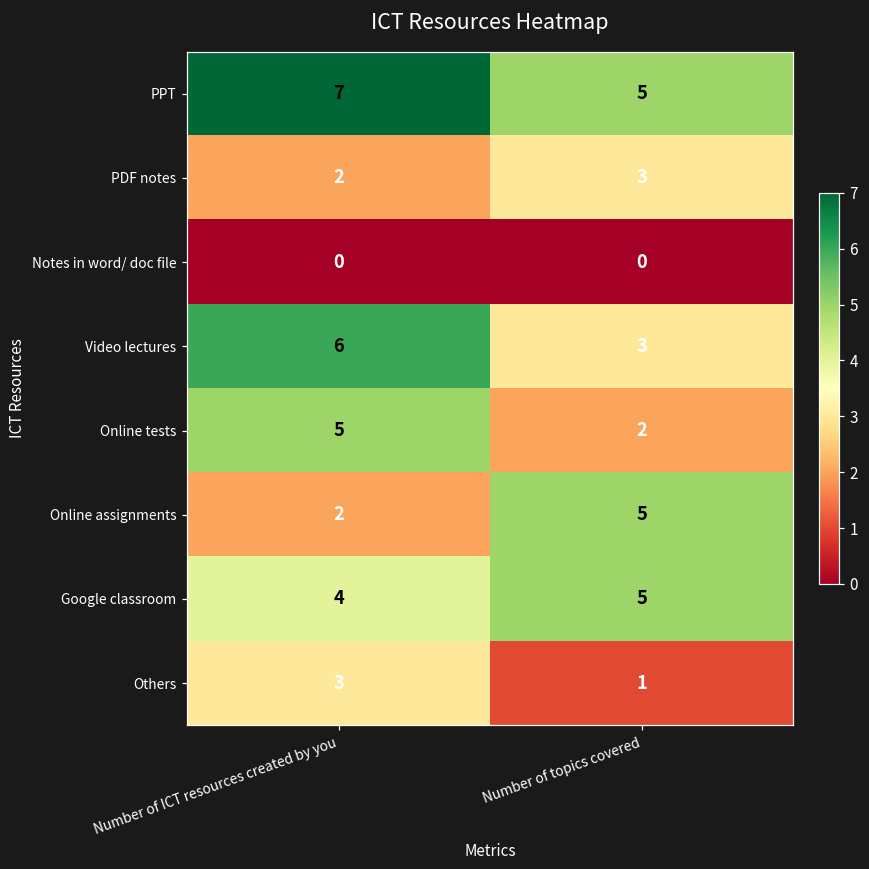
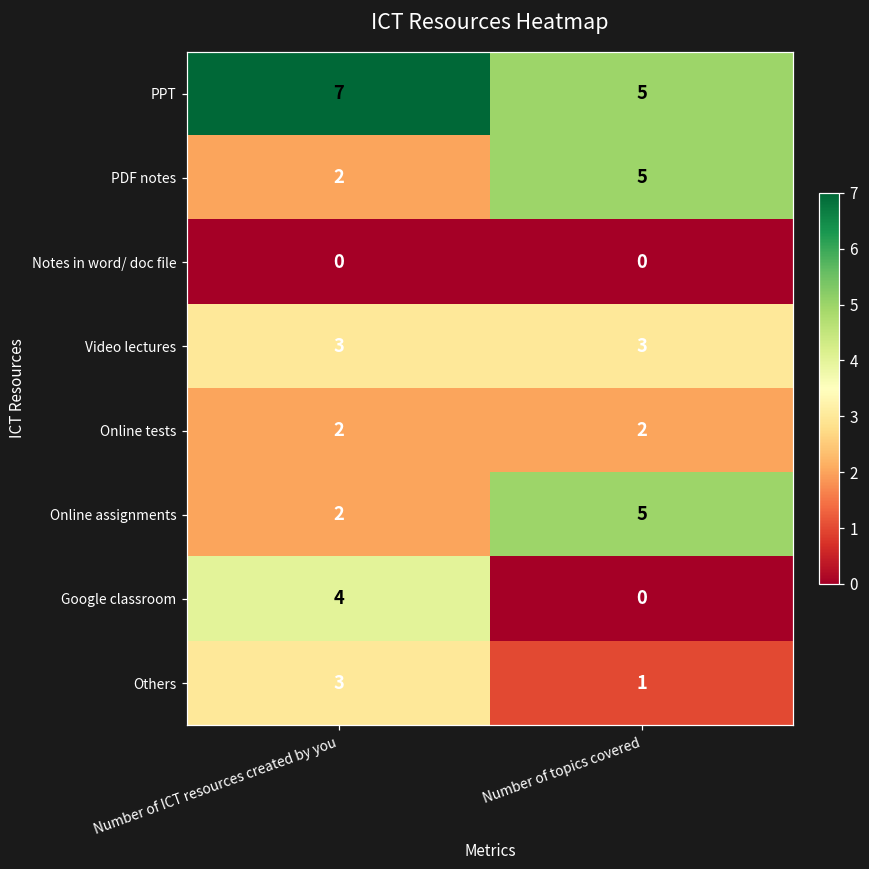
  {
    "PPT": {
      "Number of ICT resources created by you": 7,
      "Number of topics covered": 5
    },
    "PDF notes": {
      "Number of ICT resources created by you": 2,
-     "Number of topics covered": 3
+     "Number of topics covered": 5
    },
    "Notes in word/ doc file": {
      "Number of ICT resources created by you": 0,
      "Number of topics covered": 0
    },
    "Video lectures": {
-     "Number of ICT resources created by you": 6,
+     "Number of ICT resources created by you": 3,
      "Number of topics covered": 3
    },
    "Online tests": {
-     "Number of ICT resources created by you": 5,
+     "Number of ICT resources created by you": 2,
      "Number of topics covered": 2
    },
    "Online assignments": {
      "Number of ICT resources created by you": 2,
      "Number of topics covered": 5
    },
    "Google classroom": {
      "Number of ICT resources created by you": 4,
-     "Number of topics covered": 5
+     "Number of topics covered": 0
    },
    "Others": {
      "Number of ICT resources created by you": 3,
      "Number of topics covered": 1
    }
  }
